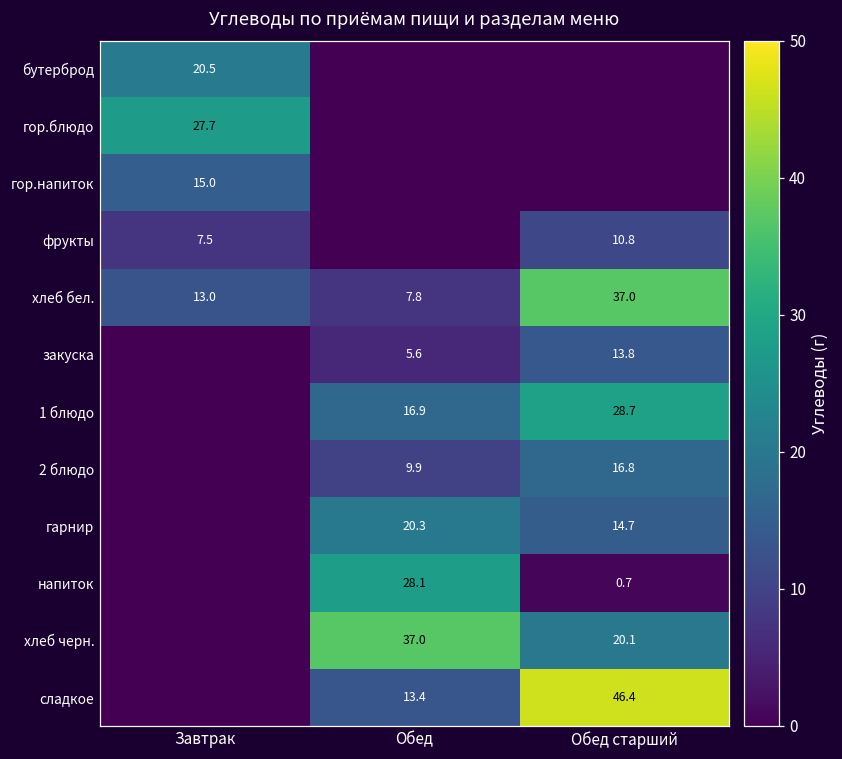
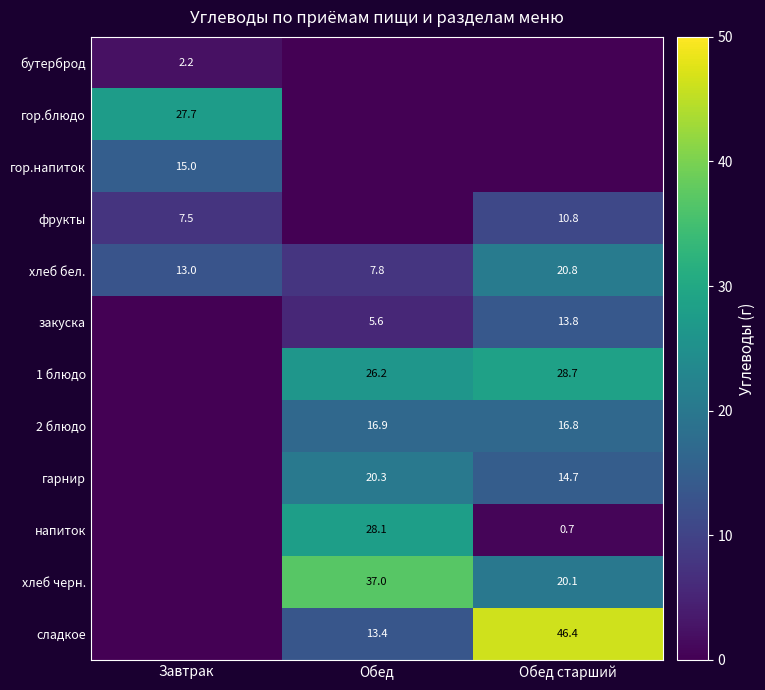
  {
    "бутерброд": {
-     "Завтрак": 20.5
+     "Завтрак": 2.2
    },
    "гор.блюдо": {
      "Завтрак": 27.7
    },
    "гор.напиток": {
      "Завтрак": 15.0
    },
    "фрукты": {
      "Завтрак": 7.5,
      "Обед старший": 10.8
    },
    "хлеб бел.": {
      "Завтрак": 13.0,
      "Обед": 7.8,
-     "Обед старший": 37.0
+     "Обед старший": 20.8
    },
    "закуска": {
      "Обед": 5.6,
      "Обед старший": 13.8
    },
    "1 блюдо": {
-     "Обед": 16.9,
+     "Обед": 26.2,
      "Обед старший": 28.7
    },
    "2 блюдо": {
-     "Обед": 9.9,
+     "Обед": 16.9,
      "Обед старший": 16.8
    },
    "гарнир": {
      "Обед": 20.3,
      "Обед старший": 14.7
    },
    "напиток": {
      "Обед": 28.1,
      "Обед старший": 0.7
    },
    "хлеб черн.": {
      "Обед": 37.0,
      "Обед старший": 20.1
    },
    "сладкое": {
      "Обед": 13.4,
      "Обед старший": 46.4
    }
  }
